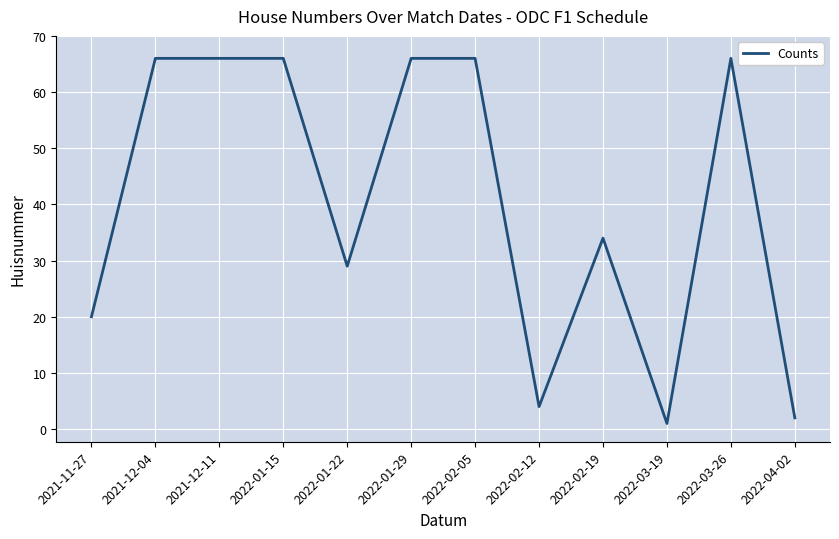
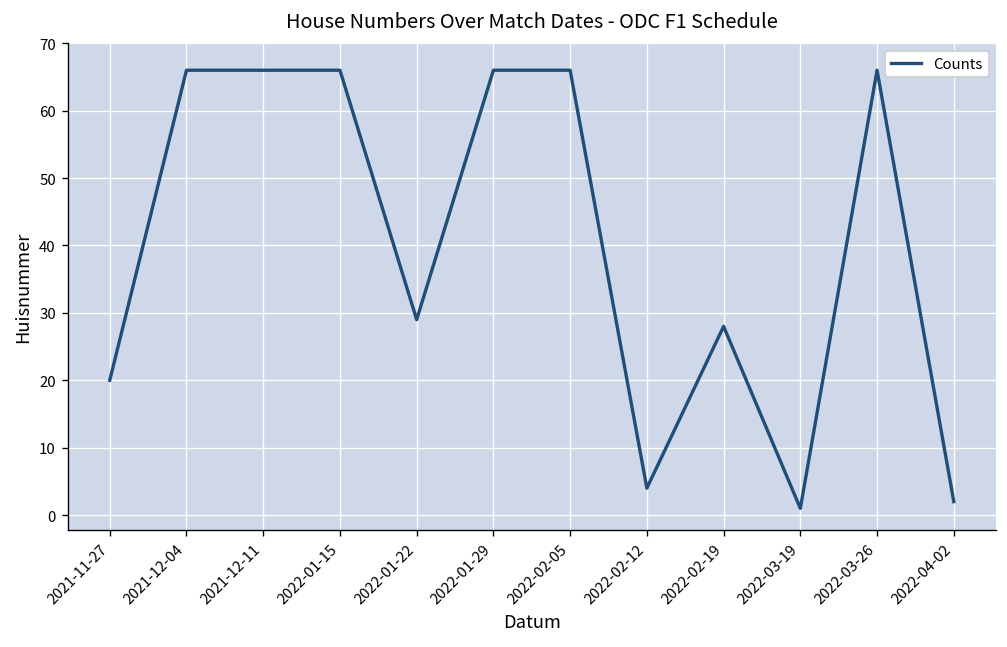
  {
    "2021-11-27": 20,
    "2021-12-04": 66,
    "2021-12-11": 66,
    "2022-01-15": 66,
    "2022-01-22": 29,
    "2022-01-29": 66,
    "2022-02-05": 66,
    "2022-02-12": 4,
-   "2022-02-19": 34,
+   "2022-02-19": 28,
    "2022-03-19": 1,
    "2022-03-26": 66,
    "2022-04-02": 2
  }
